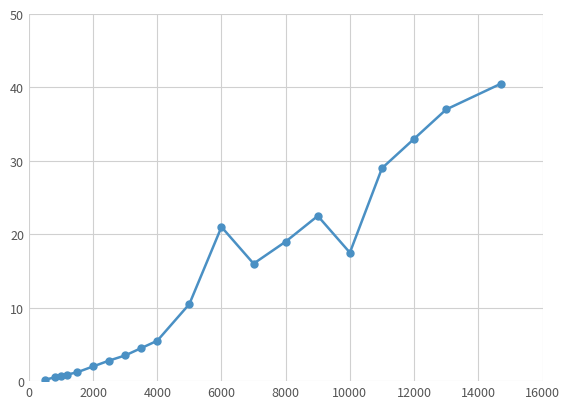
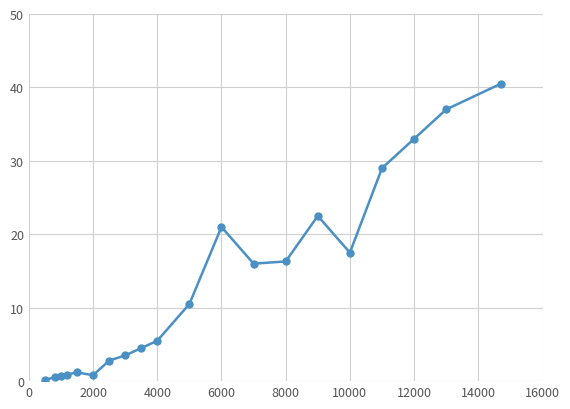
  {
-   "2000": 2,
+   "2000": 1,
    "4000": 6,
    "6000": 21,
-   "8000": 19,
+   "8000": 16,
    "10000": 18,
    "12000": 33
  }
